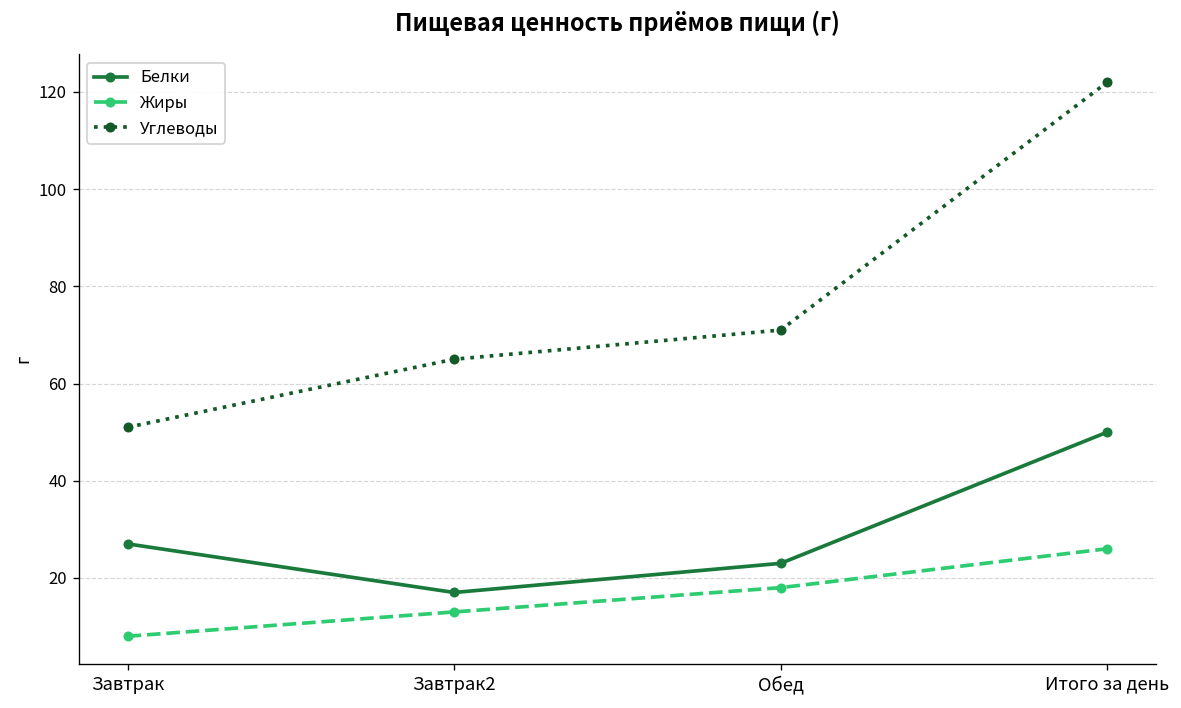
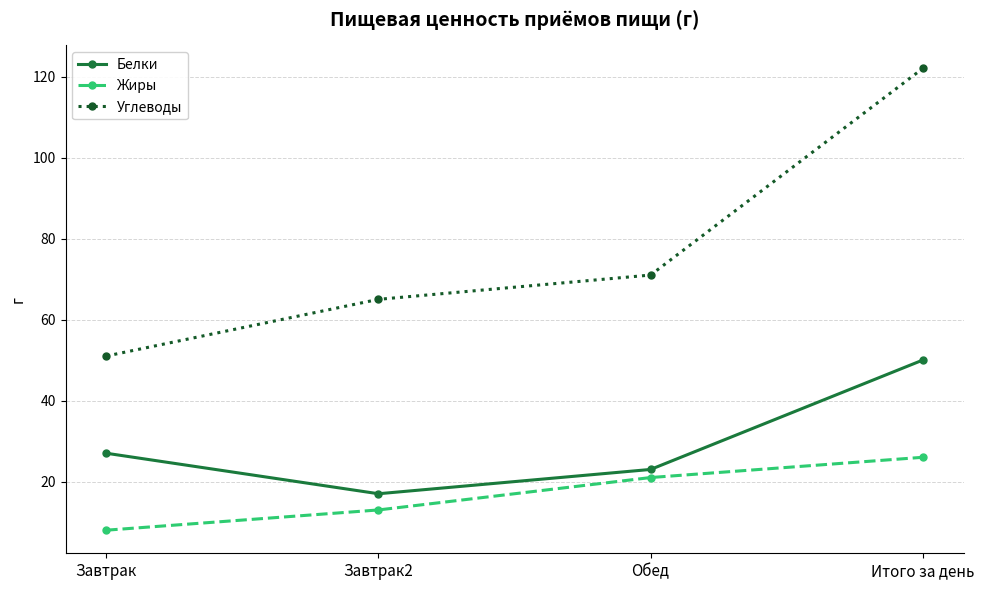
  {
    "Жиры": {
      "Завтрак": 8,
      "Завтрак2": 13,
-     "Обед": 18,
+     "Обед": 21,
      "Итого за день": 26
    }
  }
